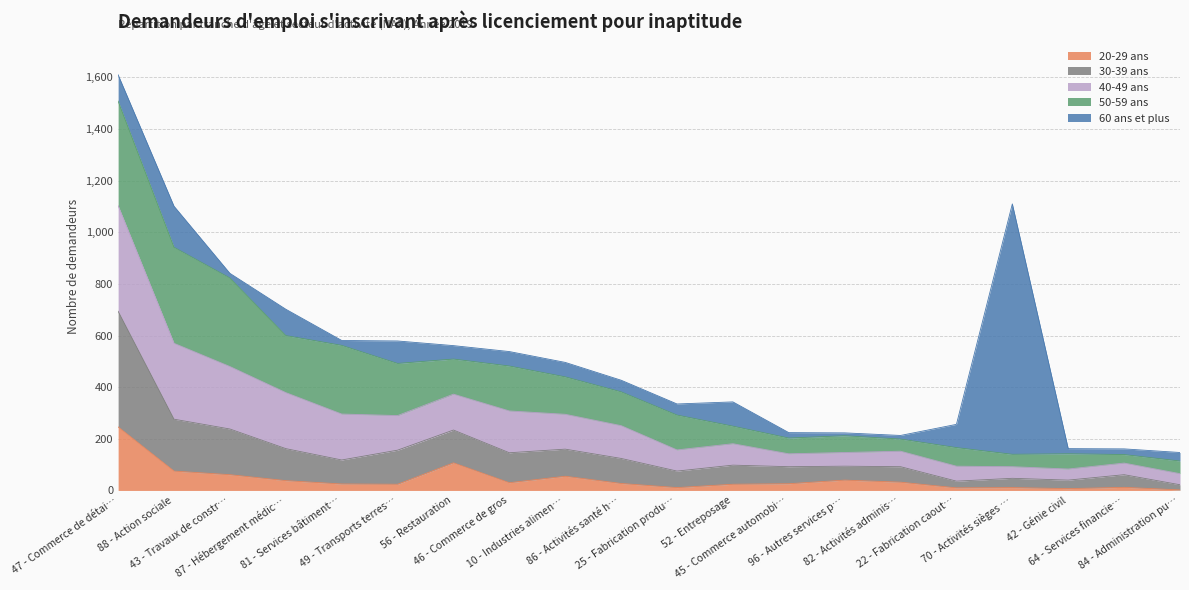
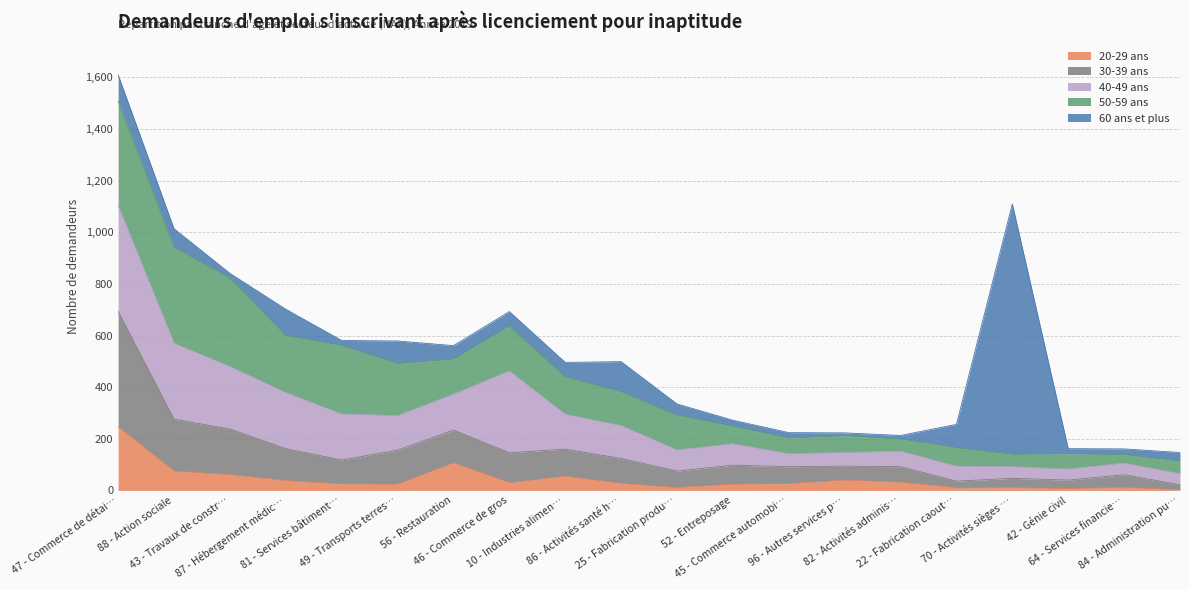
  {
    "20-29 ans": {
      "47 - Commerce de détai…": 250,
      "88 - Action sociale": 80,
      "43 - Travaux de constr…": 60,
      "87 - Hébergement médic…": 40,
      "81 - Services bâtiment…": 30,
      "49 - Transports terres…": 20,
      "56 - Restauration": 110,
      "46 - Commerce de gros": 30,
      "10 - Industries alimen…": 60,
      "86 - Activités santé h…": 30,
      "25 - Fabrication produ…": 10,
      "52 - Entreposage": 20,
      "45 - Commerce automobi…": 30,
      "96 - Autres services p…": 40,
      "82 - Activités adminis…": 30,
      "22 - Fabrication caout…": 10,
      "70 - Activités sièges …": 10,
      "42 - Génie civil": 10,
      "64 - Services financie…": 10,
      "84 - Administration pu…": 0
    },
    "40-49 ans": {
      "47 - Commerce de détai…": 410,
      "88 - Action sociale": 290,
      "43 - Travaux de constr…": 240,
      "87 - Hébergement médic…": 220,
      "81 - Services bâtiment…": 180,
      "49 - Transports terres…": 130,
      "56 - Restauration": 140,
-     "46 - Commerce de gros": 160,
+     "46 - Commerce de gros": 320,
      "10 - Industries alimen…": 140,
      "86 - Activités santé h…": 130,
      "25 - Fabrication produ…": 80,
      "52 - Entreposage": 80,
      "45 - Commerce automobi…": 50,
      "96 - Autres services p…": 50,
      "82 - Activités adminis…": 60,
      "22 - Fabrication caout…": 60,
      "70 - Activités sièges …": 50,
      "42 - Génie civil": 40,
      "64 - Services financie…": 50,
      "84 - Administration pu…": 40
    },
    "60 ans et plus": {
      "47 - Commerce de détai…": 100,
-     "88 - Action sociale": 160,
+     "88 - Action sociale": 70,
      "43 - Travaux de constr…": 20,
      "87 - Hébergement médic…": 100,
      "81 - Services bâtiment…": 20,
      "49 - Transports terres…": 90,
      "56 - Restauration": 50,
      "46 - Commerce de gros": 60,
      "10 - Industries alimen…": 60,
-     "86 - Activités santé h…": 50,
+     "86 - Activités santé h…": 120,
      "25 - Fabrication produ…": 40,
-     "52 - Entreposage": 90,
+     "52 - Entreposage": 20,
      "45 - Commerce automobi…": 20,
      "96 - Autres services p…": 10,
      "82 - Activités adminis…": 10,
      "22 - Fabrication caout…": 90,
      "70 - Activités sièges …": 970,
      "42 - Génie civil": 20,
      "64 - Services financie…": 20,
      "84 - Administration pu…": 30
    }
  }
